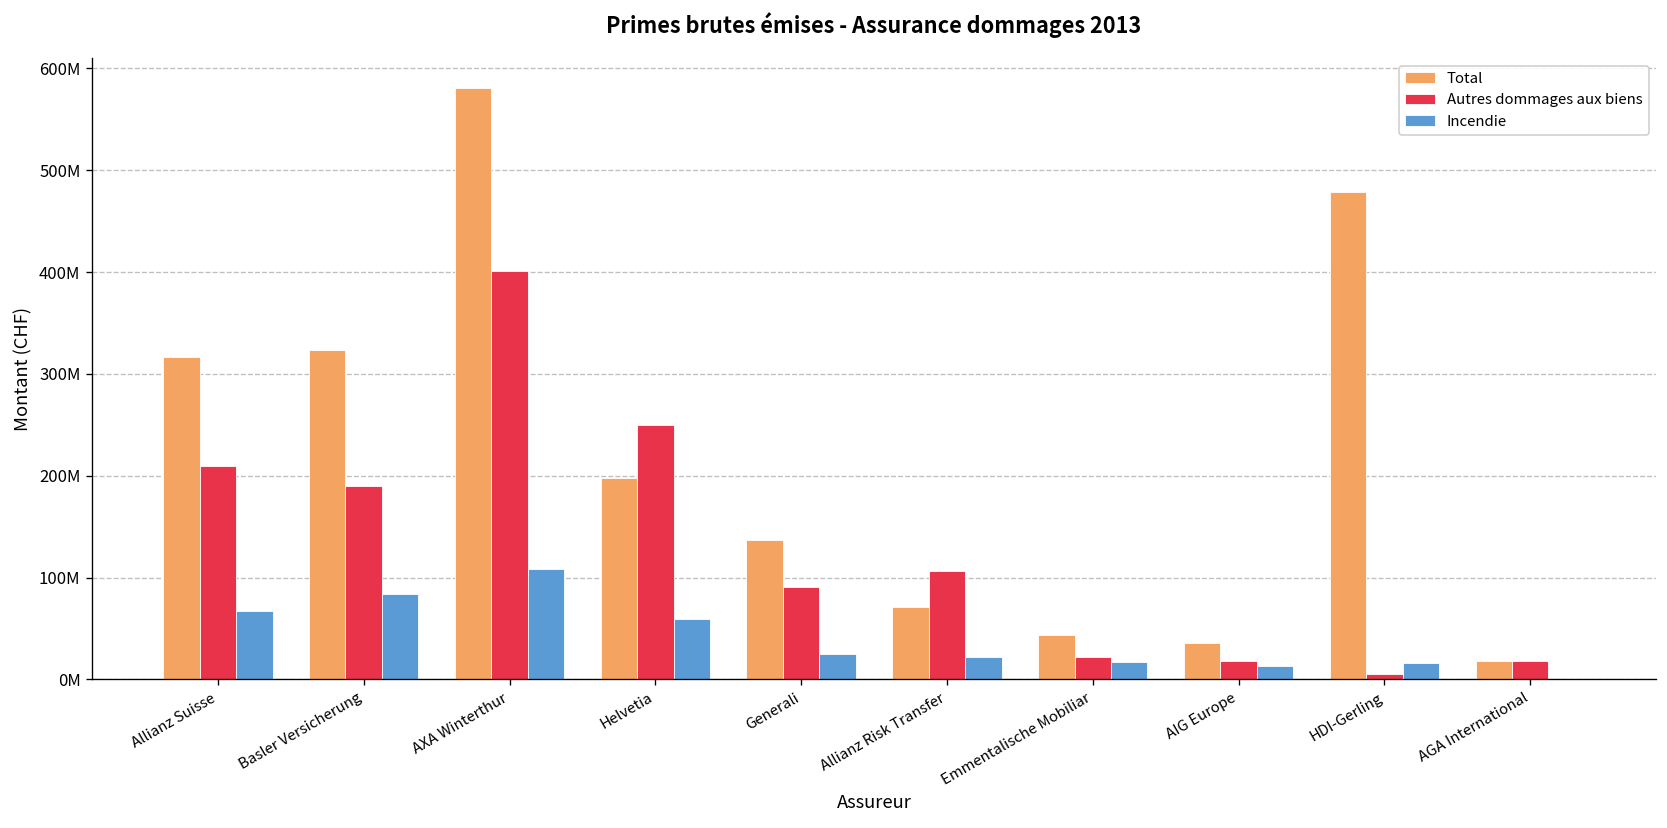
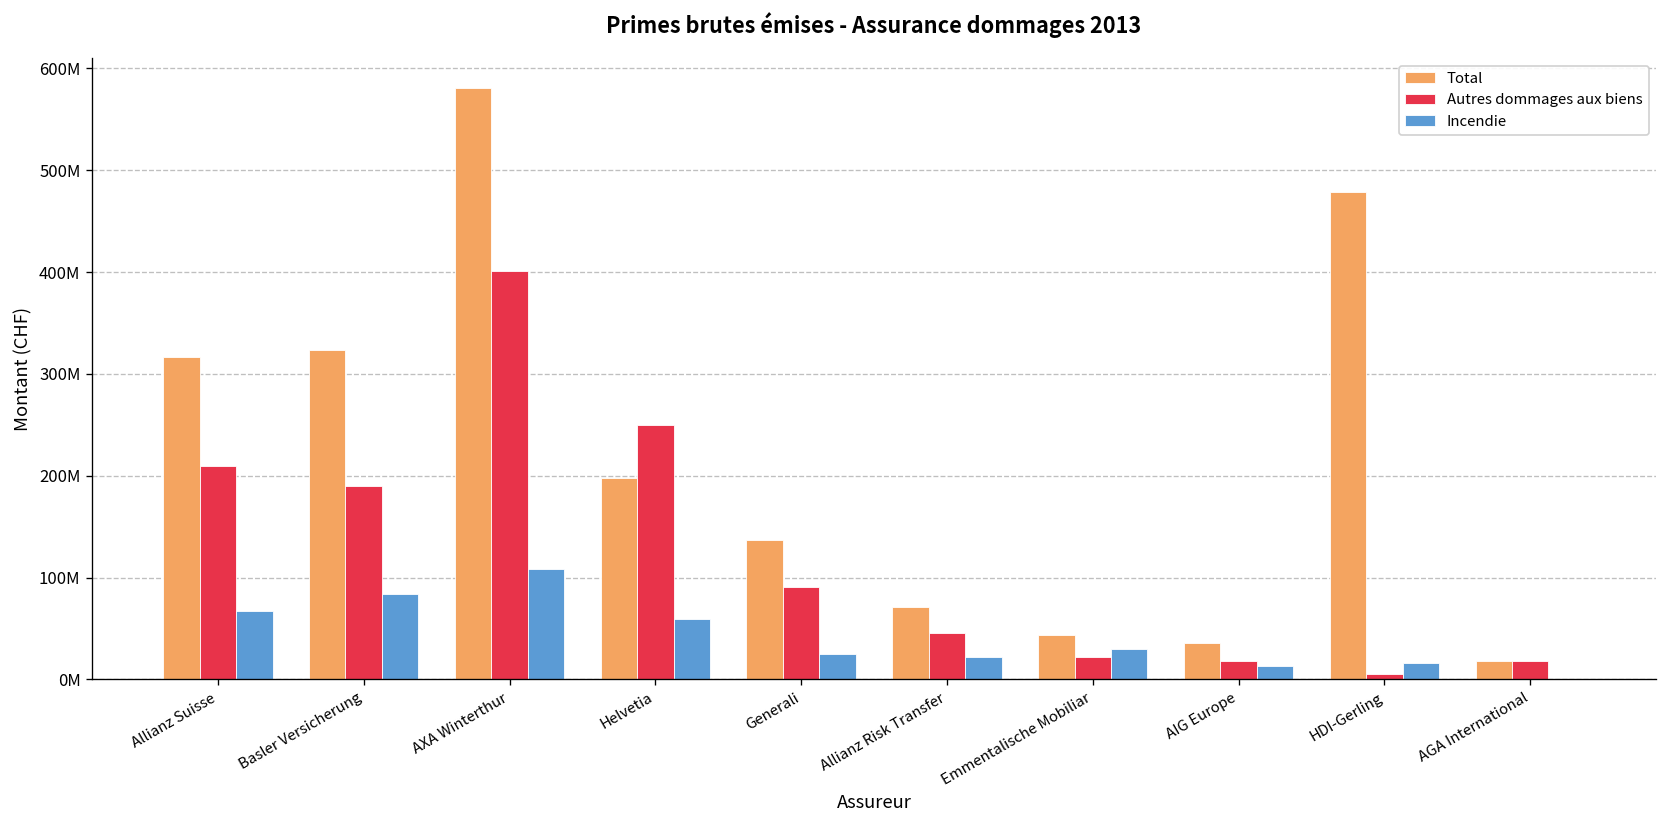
  {
    "Total": {
      "Allianz Suisse": 320000000,
      "Basler Versicherung": 320000000,
      "AXA Winterthur": 580000000,
      "Helvetia": 200000000,
      "Generali": 140000000,
      "Allianz Risk Transfer": 70000000,
      "Emmentalische Mobiliar": 40000000,
      "AIG Europe": 40000000,
      "HDI-Gerling": 480000000,
      "AGA International": 20000000
    },
    "Autres dommages aux biens": {
      "Allianz Suisse": 210000000,
      "Basler Versicherung": 190000000,
      "AXA Winterthur": 400000000,
      "Helvetia": 250000000,
      "Generali": 90000000,
-     "Allianz Risk Transfer": 110000000,
+     "Allianz Risk Transfer": 50000000,
      "Emmentalische Mobiliar": 20000000,
      "AIG Europe": 20000000,
      "HDI-Gerling": 10000000,
      "AGA International": 20000000
    },
    "Incendie": {
      "Allianz Suisse": 70000000,
      "Basler Versicherung": 80000000,
      "AXA Winterthur": 110000000,
      "Helvetia": 60000000,
      "Generali": 20000000,
      "Allianz Risk Transfer": 20000000,
-     "Emmentalische Mobiliar": 20000000,
+     "Emmentalische Mobiliar": 30000000,
      "AIG Europe": 10000000,
      "HDI-Gerling": 20000000,
      "AGA International": 0
    }
  }
